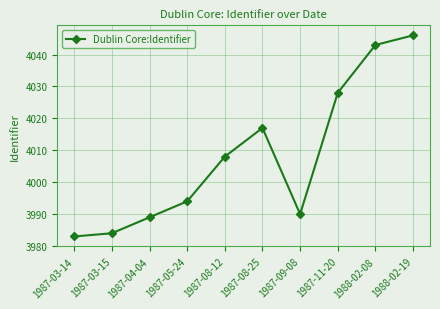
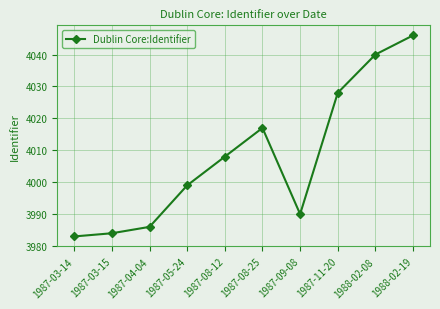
  {
    "1987-03-14": 3983,
    "1987-03-15": 3984,
-   "1987-04-04": 3989,
-   "1987-05-24": 3994,
+   "1987-04-04": 3986,
+   "1987-05-24": 3999,
    "1987-08-12": 4008,
    "1987-08-25": 4017,
    "1987-09-08": 3990,
    "1987-11-20": 4028,
-   "1988-02-08": 4043,
+   "1988-02-08": 4040,
    "1988-02-19": 4046
  }
